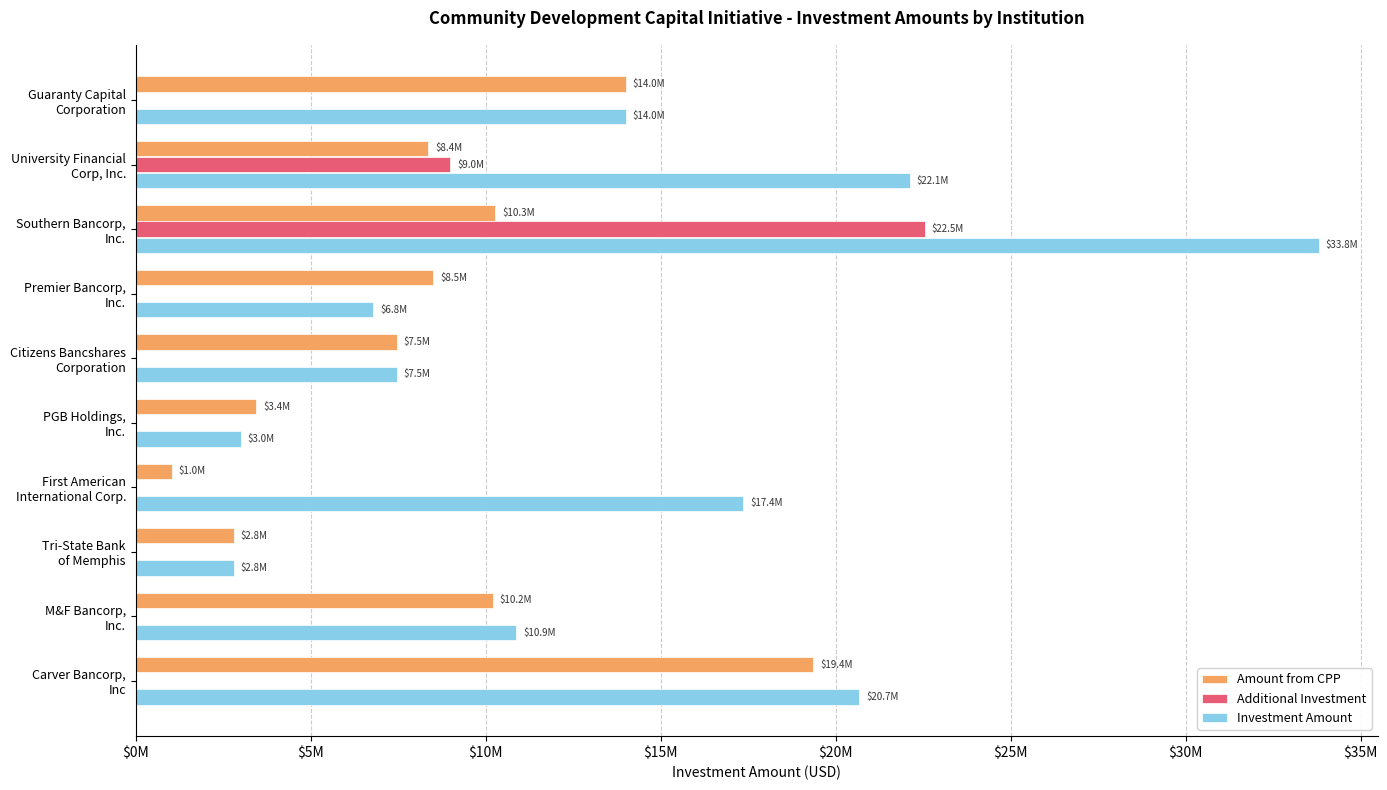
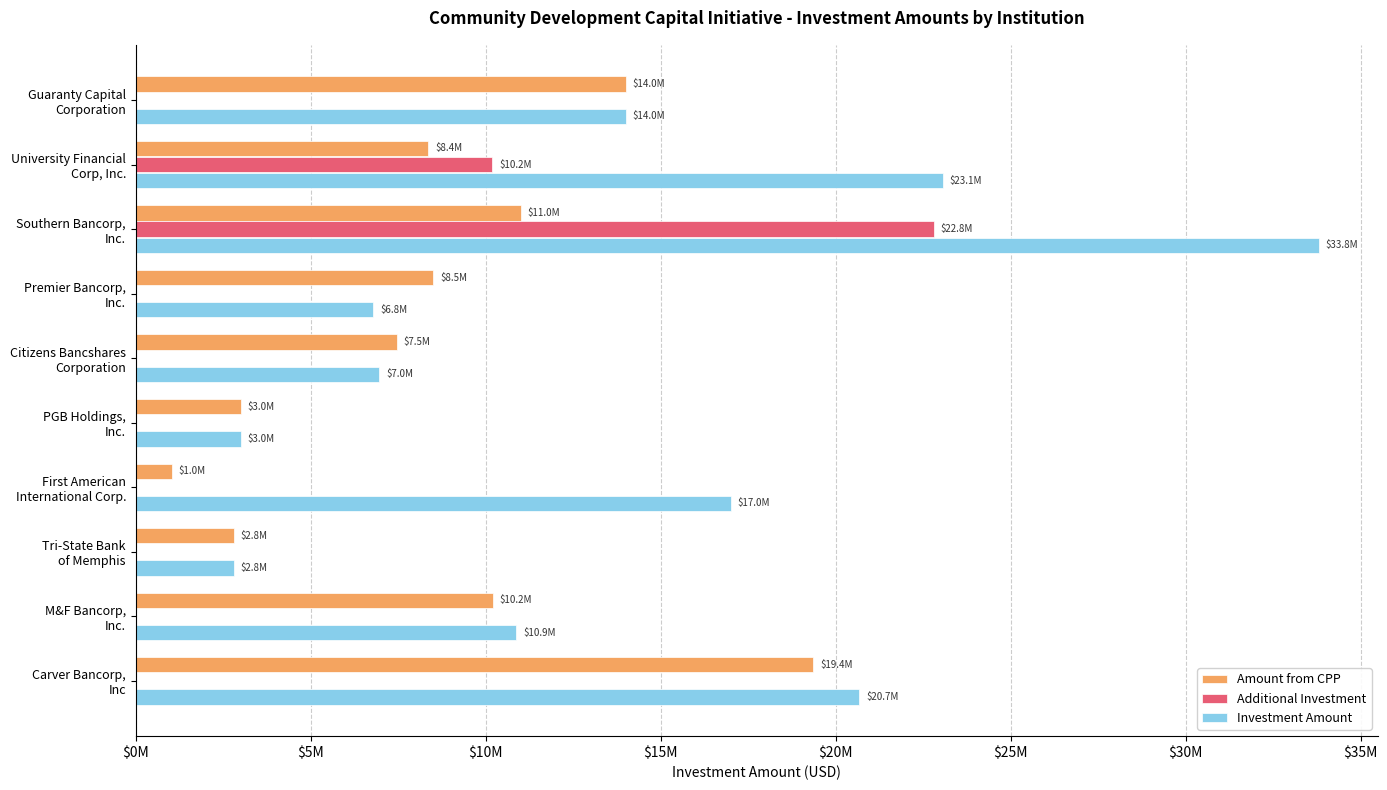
  {
    "Amount from CPP": {
      "Guaranty Capital Corporation": "$14.0M",
      "University Financial Corp, Inc.": "$8.4M",
-     "Southern Bancorp, Inc.": "$10.3M",
+     "Southern Bancorp, Inc.": "$11.0M",
      "Premier Bancorp, Inc.": "$8.5M",
      "Citizens Bancshares Corporation": "$7.5M",
-     "PGB Holdings, Inc.": "$3.4M",
+     "PGB Holdings, Inc.": "$3.0M",
      "First American International Corp.": "$1.0M",
      "Tri-State Bank of Memphis": "$2.8M",
      "M&F Bancorp, Inc.": "$10.2M",
      "Carver Bancorp, Inc": "$19.4M"
    },
    "Additional Investment": {
-     "University Financial Corp, Inc.": "$9.0M",
-     "Southern Bancorp, Inc.": "$22.5M"
+     "University Financial Corp, Inc.": "$10.2M",
+     "Southern Bancorp, Inc.": "$22.8M"
    },
    "Investment Amount": {
      "Guaranty Capital Corporation": "$14.0M",
-     "University Financial Corp, Inc.": "$22.1M",
+     "University Financial Corp, Inc.": "$23.1M",
      "Southern Bancorp, Inc.": "$33.8M",
      "Premier Bancorp, Inc.": "$6.8M",
-     "Citizens Bancshares Corporation": "$7.5M",
+     "Citizens Bancshares Corporation": "$7.0M",
      "PGB Holdings, Inc.": "$3.0M",
-     "First American International Corp.": "$17.4M",
+     "First American International Corp.": "$17.0M",
      "Tri-State Bank of Memphis": "$2.8M",
      "M&F Bancorp, Inc.": "$10.9M",
      "Carver Bancorp, Inc": "$20.7M"
    }
  }
